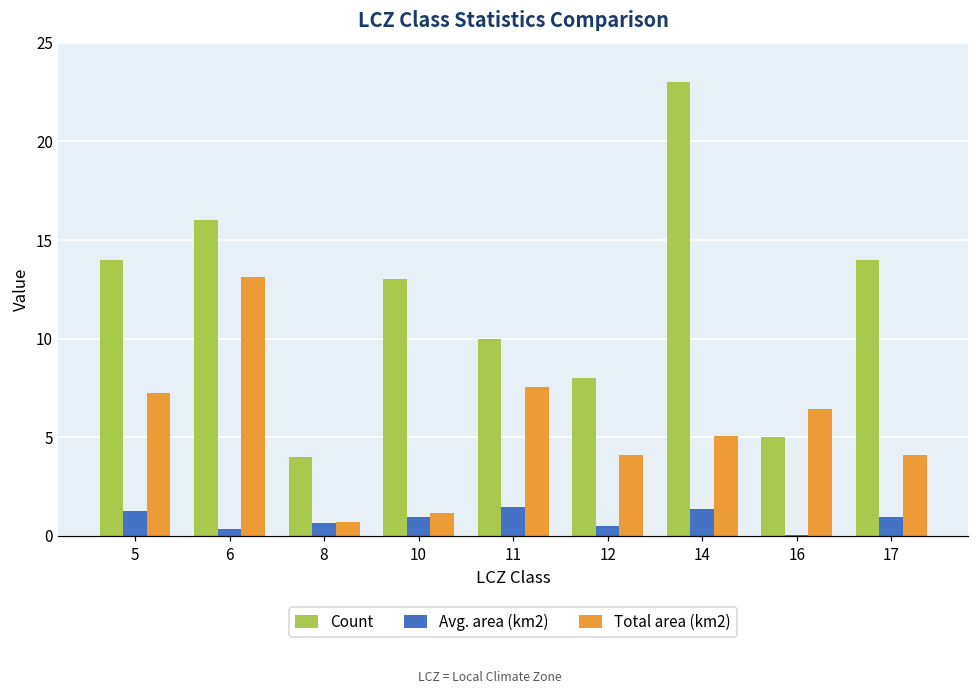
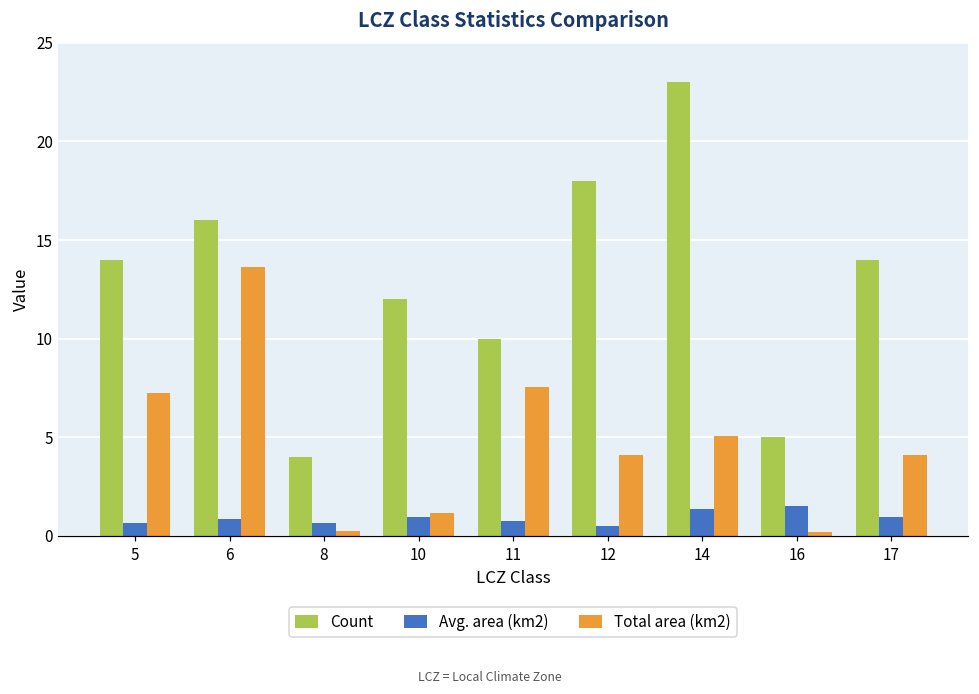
  {
    "Count": {
      "5": 14,
      "6": 16,
      "8": 4,
-     "10": 13,
+     "10": 12,
      "11": 10,
-     "12": 8,
+     "12": 18,
      "14": 23,
      "16": 5,
      "17": 14
    },
    "Avg. area (km2)": {
-     "5": 1.3,
-     "6": 0.4,
+     "5": 0.7,
+     "6": 0.9,
      "8": 0.6,
      "10": 1.0,
-     "11": 1.4,
+     "11": 0.8,
      "12": 0.5,
      "14": 1.3,
-     "16": 0.0,
+     "16": 1.5,
      "17": 1.0
    },
    "Total area (km2)": {
      "5": 7.2,
-     "6": 13.1,
-     "8": 0.7,
+     "6": 13.6,
+     "8": 0.2,
      "10": 1.1,
      "11": 7.6,
      "12": 4.1,
      "14": 5.1,
-     "16": 6.4,
+     "16": 0.2,
      "17": 4.1
    }
  }
